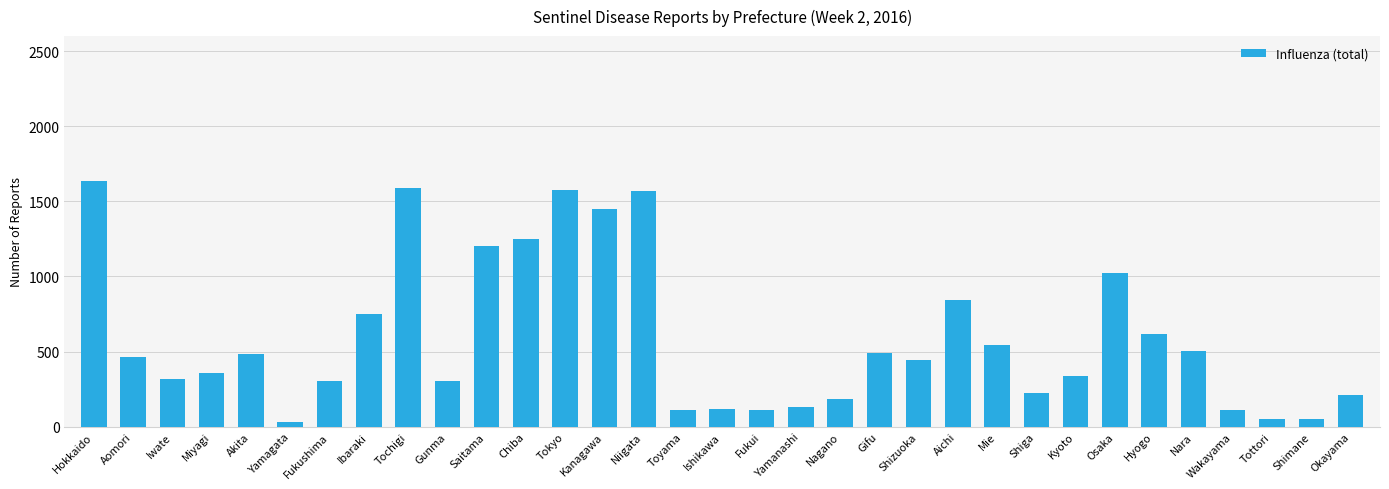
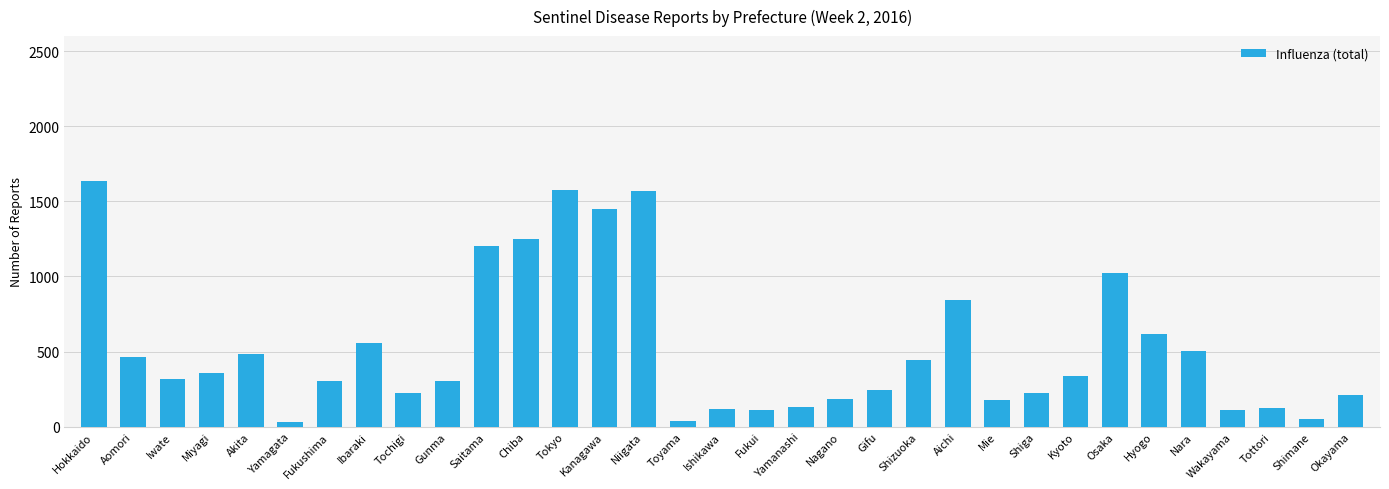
  {
    "Hokkaido": 1630,
    "Aomori": 460,
    "Iwate": 320,
    "Miyagi": 360,
    "Akita": 480,
    "Yamagata": 30,
    "Fukushima": 310,
-   "Ibaraki": 750,
-   "Tochigi": 1590,
+   "Ibaraki": 560,
+   "Tochigi": 230,
    "Gunma": 310,
    "Saitama": 1200,
    "Chiba": 1250,
    "Tokyo": 1570,
    "Kanagawa": 1450,
    "Niigata": 1570,
-   "Toyama": 110,
+   "Toyama": 40,
    "Ishikawa": 120,
    "Fukui": 110,
    "Yamanashi": 130,
    "Nagano": 180,
-   "Gifu": 490,
+   "Gifu": 240,
    "Shizuoka": 450,
    "Aichi": 850,
-   "Mie": 550,
+   "Mie": 180,
    "Shiga": 220,
    "Kyoto": 340,
    "Osaka": 1020,
    "Hyogo": 620,
    "Nara": 500,
    "Wakayama": 110,
-   "Tottori": 50,
+   "Tottori": 120,
    "Shimane": 50,
    "Okayama": 210
  }
